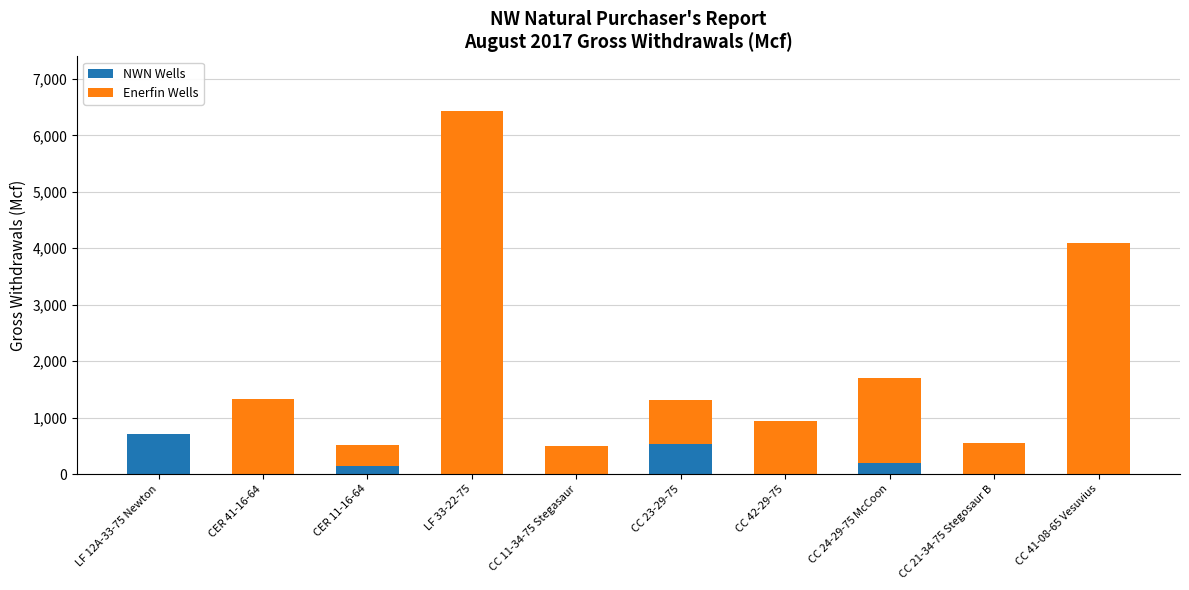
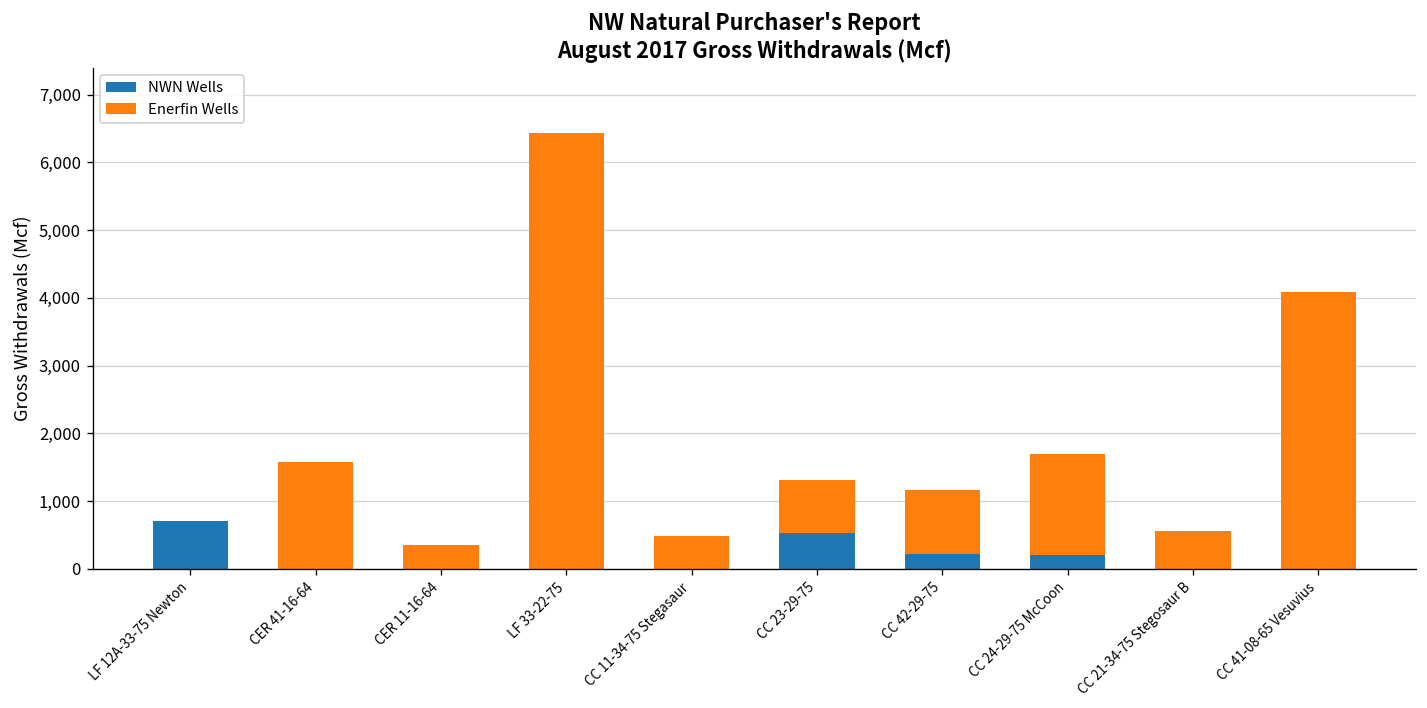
  {
    "NWN Wells": {
      "LF 12A-33-75 Newton": "700",
      "CER 41-16-64": "0",
-     "CER 11-16-64": "200",
+     "CER 11-16-64": "0",
      "LF 33-22-75": "0",
      "CC 11-34-75 Stegasaur": "0",
      "CC 23-29-75": "500",
-     "CC 42-29-75": "0",
+     "CC 42-29-75": "200",
      "CC 24-29-75 McCoon": "200",
      "CC 21-34-75 Stegosaur B": "0",
      "CC 41-08-65 Vesuvius": "0"
    },
    "Enerfin Wells": {
      "LF 12A-33-75 Newton": "0",
-     "CER 41-16-64": "1,300",
+     "CER 41-16-64": "1,600",
      "CER 11-16-64": "400",
      "LF 33-22-75": "6,400",
      "CC 11-34-75 Stegasaur": "500",
      "CC 23-29-75": "800",
      "CC 42-29-75": "900",
      "CC 24-29-75 McCoon": "1,500",
      "CC 21-34-75 Stegosaur B": "600",
      "CC 41-08-65 Vesuvius": "4,100"
    }
  }
